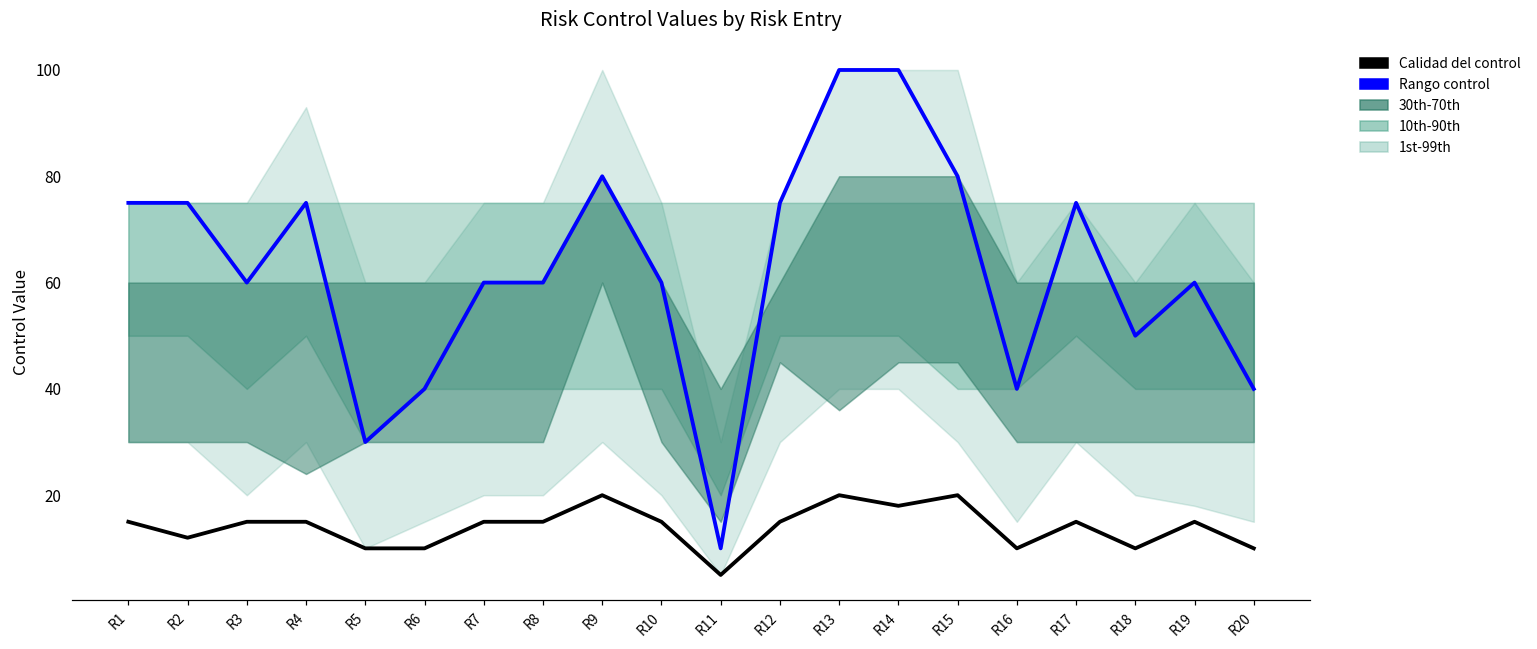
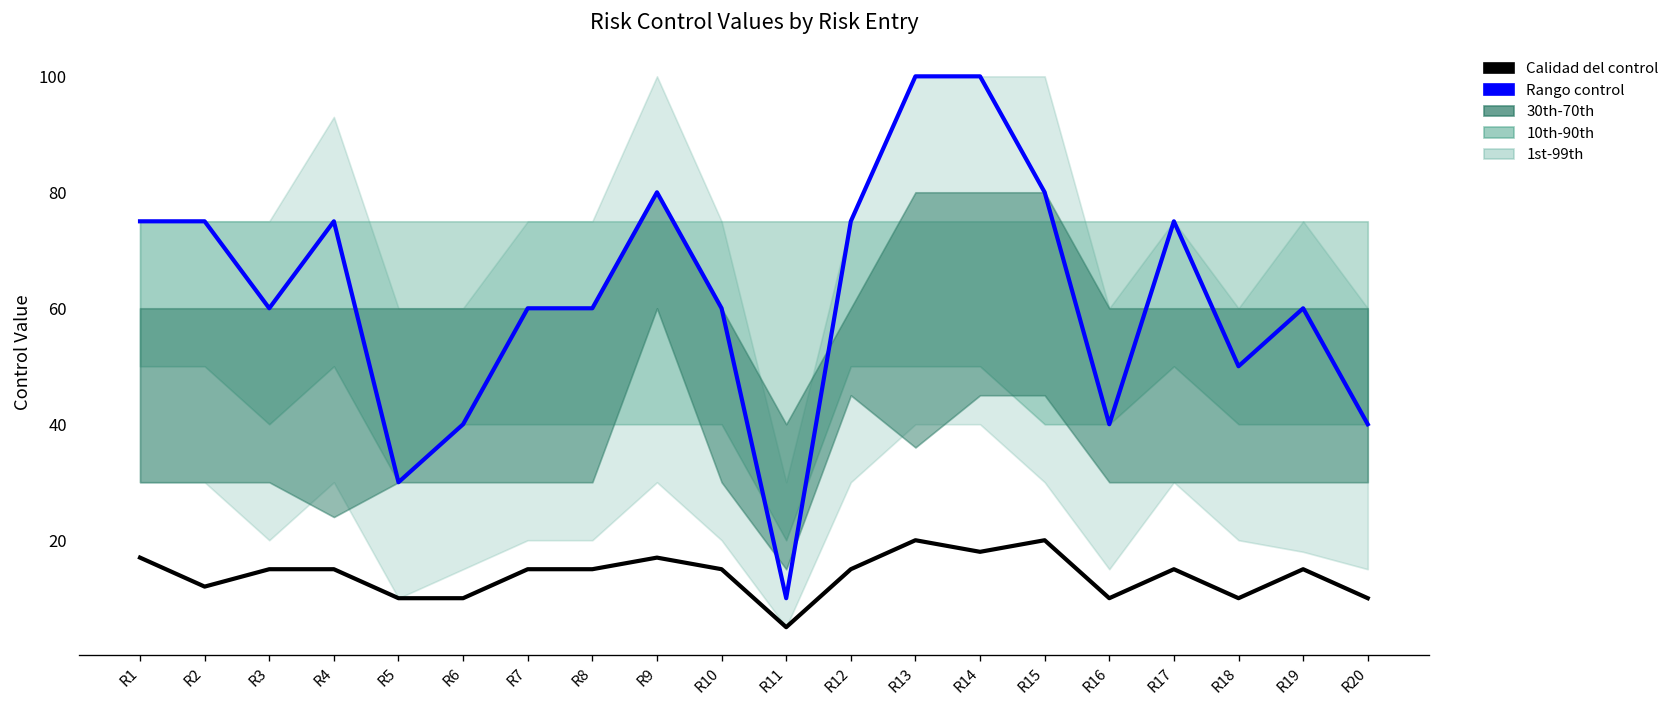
  {
    "Calidad del control": {
-     "R1": 15,
+     "R1": 17,
      "R2": 12,
      "R3": 15,
      "R4": 15,
      "R5": 10,
      "R6": 10,
      "R7": 15,
      "R8": 15,
-     "R9": 20,
+     "R9": 17,
      "R10": 15,
      "R11": 5,
      "R12": 15,
      "R13": 20,
      "R14": 18,
      "R15": 20,
      "R16": 10,
      "R17": 15,
      "R18": 10,
      "R19": 15,
      "R20": 10
    },
    "Rango control": {
      "R5": 30,
      "R6": 40,
      "R11": 10,
      "R16": 40,
      "R18": 50,
      "R20": 40
    }
  }
